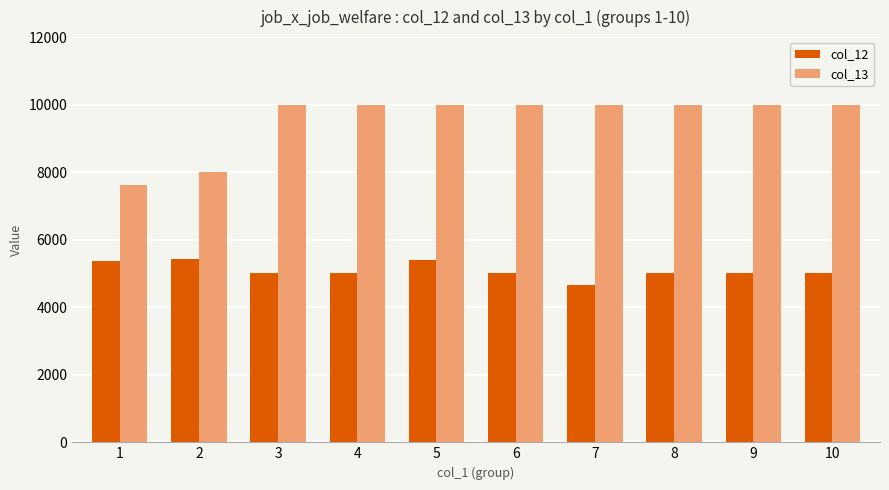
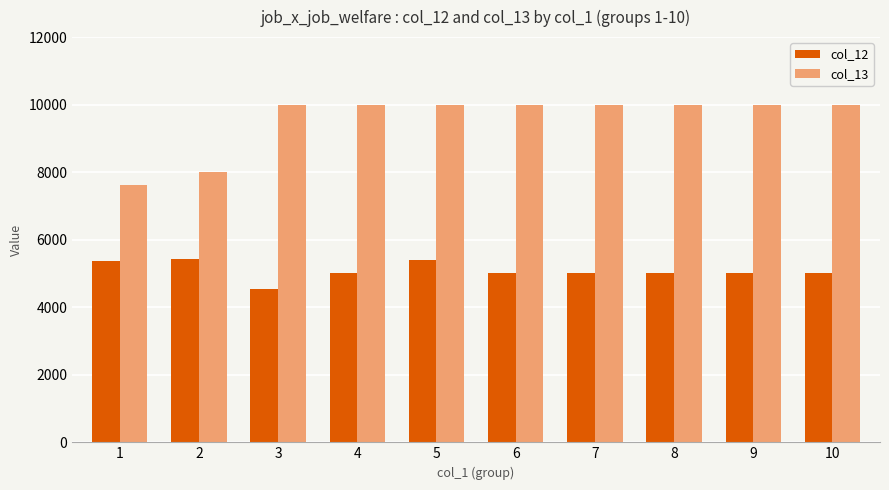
  {
    "col_12": {
      "1": 5400,
      "2": 5400,
-     "3": 5000,
+     "3": 4500,
      "4": 5000,
      "5": 5400,
      "6": 5000,
-     "7": 4600,
+     "7": 5000,
      "8": 5000,
      "9": 5000,
      "10": 5000
    },
    "col_13": {
      "1": 7600,
      "2": 8000,
      "3": 10000,
      "4": 10000,
      "5": 10000,
      "6": 10000,
      "7": 10000,
      "8": 10000,
      "9": 10000,
      "10": 10000
    }
  }
